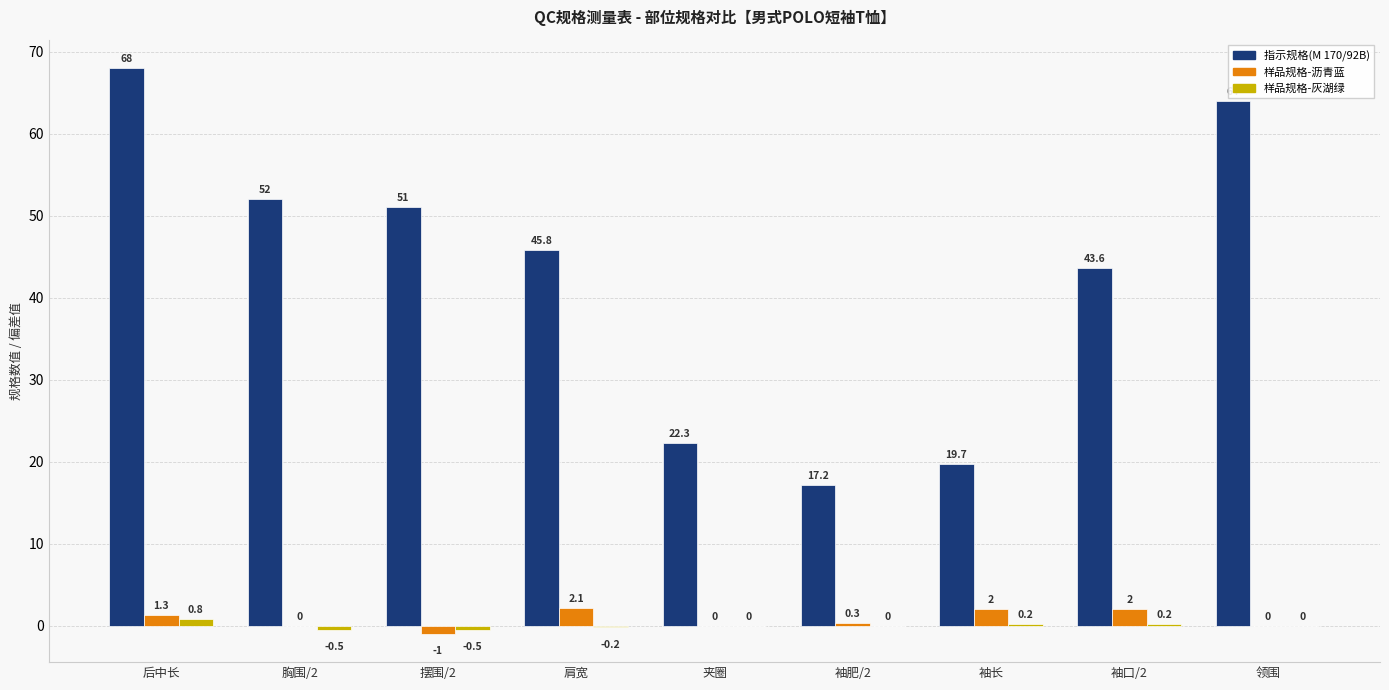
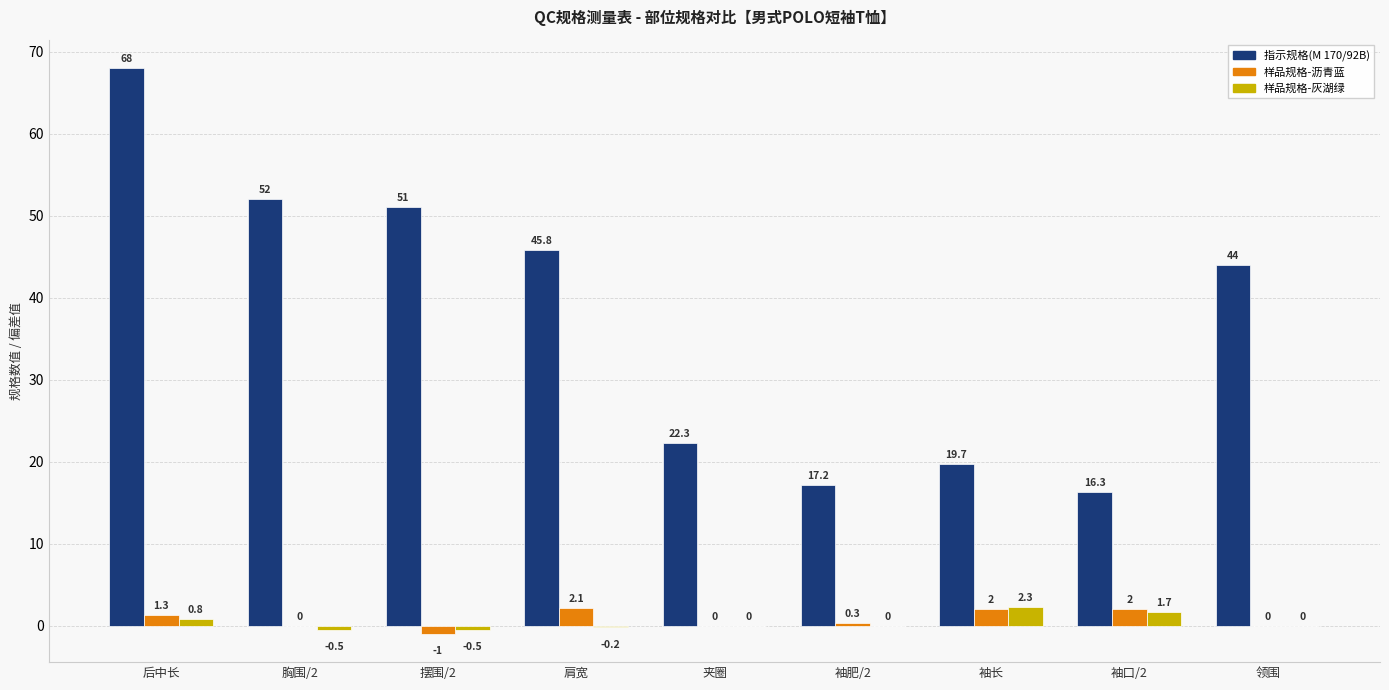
  {
    "指示规格(M 170/92B)": {
      "后中长": 68,
      "胸围/2": 52,
      "摆围/2": 51,
      "肩宽": 45.8,
      "夹圈": 22.3,
      "袖肥/2": 17.2,
      "袖长": 19.7,
-     "袖口/2": 43.6,
-     "领围": 64
+     "袖口/2": 16.3,
+     "领围": 44
    },
    "样品规格-沥青蓝": {
      "后中长": 1.3,
      "胸围/2": 0,
      "摆围/2": -1,
      "肩宽": 2.1,
      "夹圈": 0,
      "袖肥/2": 0.3,
      "袖长": 2,
      "袖口/2": 2,
      "领围": 0
    },
    "样品规格-灰湖绿": {
      "后中长": 0.8,
      "胸围/2": -0.5,
      "摆围/2": -0.5,
      "肩宽": -0.2,
      "夹圈": 0,
      "袖肥/2": 0,
-     "袖长": 0.2,
-     "袖口/2": 0.2,
+     "袖长": 2.3,
+     "袖口/2": 1.7,
      "领围": 0
    }
  }
